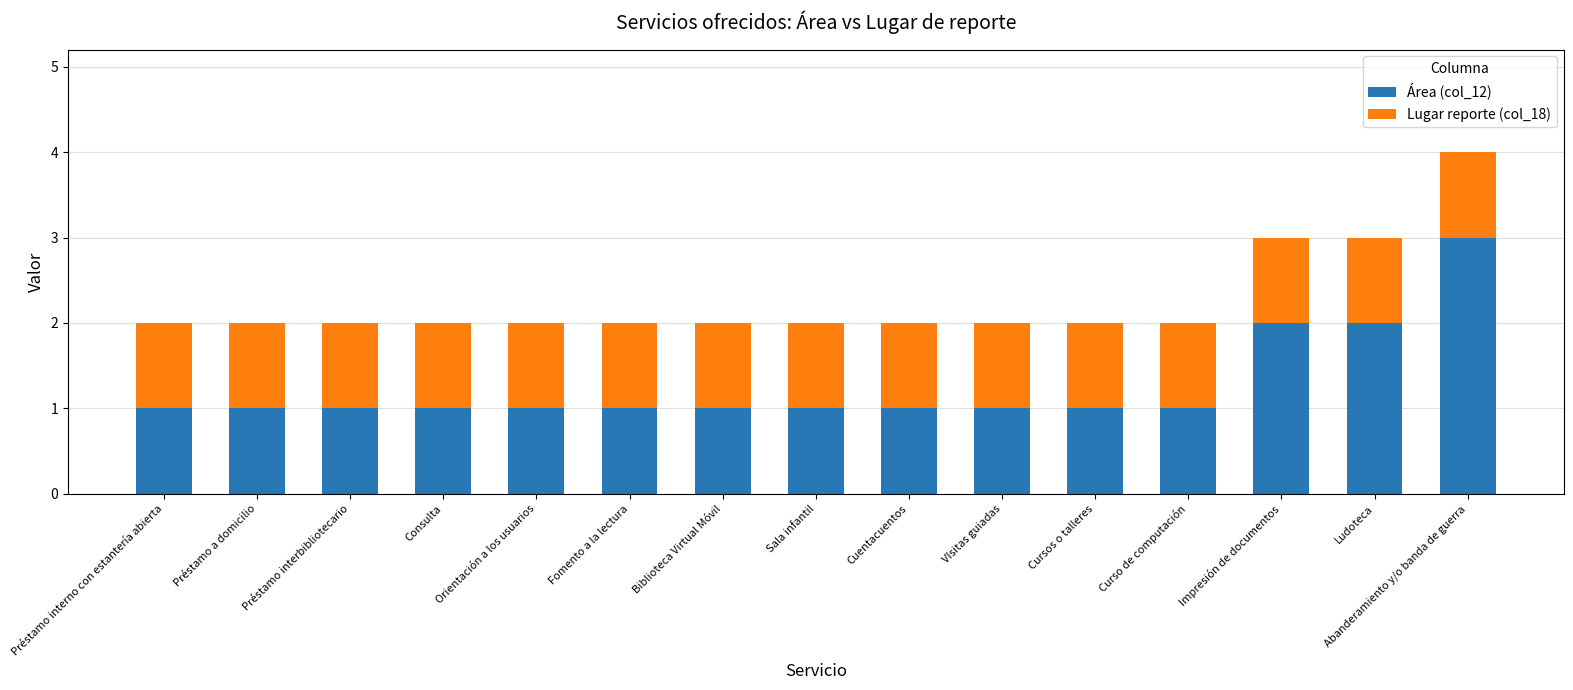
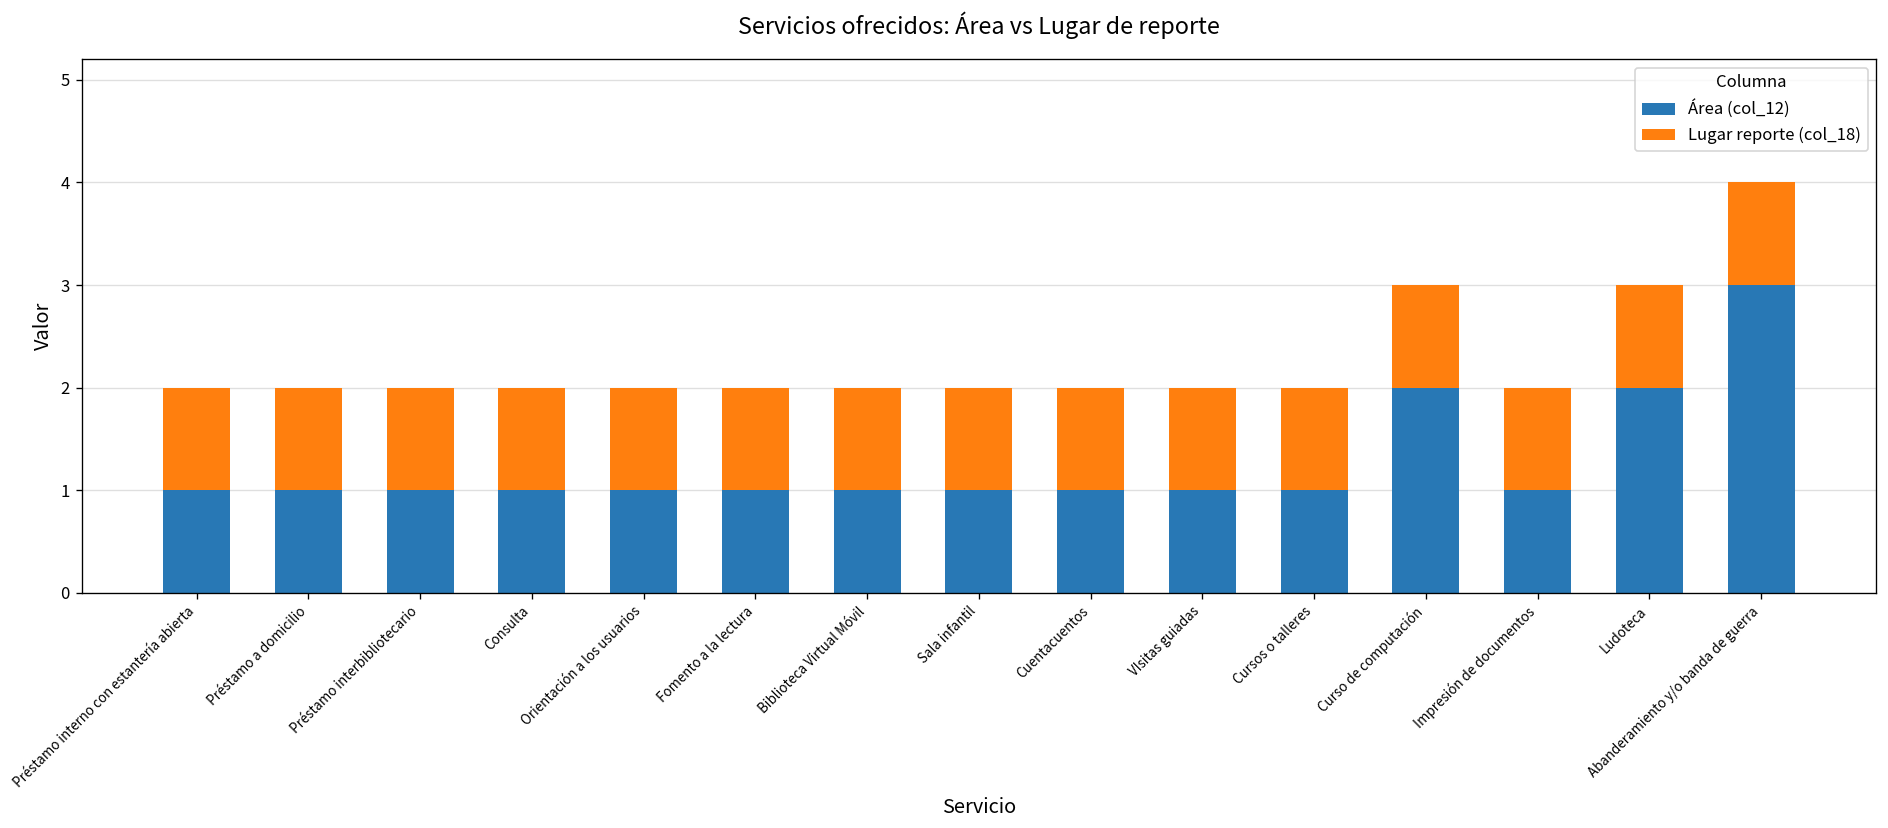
  {
    "Área (col_12)": {
      "Préstamo interno con estantería abierta": 1,
      "Préstamo a domicilio": 1,
      "Préstamo interbibliotecario": 1,
      "Consulta": 1,
      "Orientación a los usuarios": 1,
      "Fomento a la lectura": 1,
      "Biblioteca Virtual Móvil": 1,
      "Sala infantil": 1,
      "Cuentacuentos": 1,
      "VIsitas guiadas": 1,
      "Cursos o talleres": 1,
-     "Curso de computación": 1,
-     "Impresión de documentos": 2,
+     "Curso de computación": 2,
+     "Impresión de documentos": 1,
      "Ludoteca": 2,
      "Abanderamiento y/o banda de guerra": 3
    },
    "Lugar reporte (col_18)": {
      "Préstamo interno con estantería abierta": 1,
      "Préstamo a domicilio": 1,
      "Préstamo interbibliotecario": 1,
      "Consulta": 1,
      "Orientación a los usuarios": 1,
      "Fomento a la lectura": 1,
      "Biblioteca Virtual Móvil": 1,
      "Sala infantil": 1,
      "Cuentacuentos": 1,
      "VIsitas guiadas": 1,
      "Cursos o talleres": 1,
      "Curso de computación": 1,
      "Impresión de documentos": 1,
      "Ludoteca": 1,
      "Abanderamiento y/o banda de guerra": 1
    }
  }
